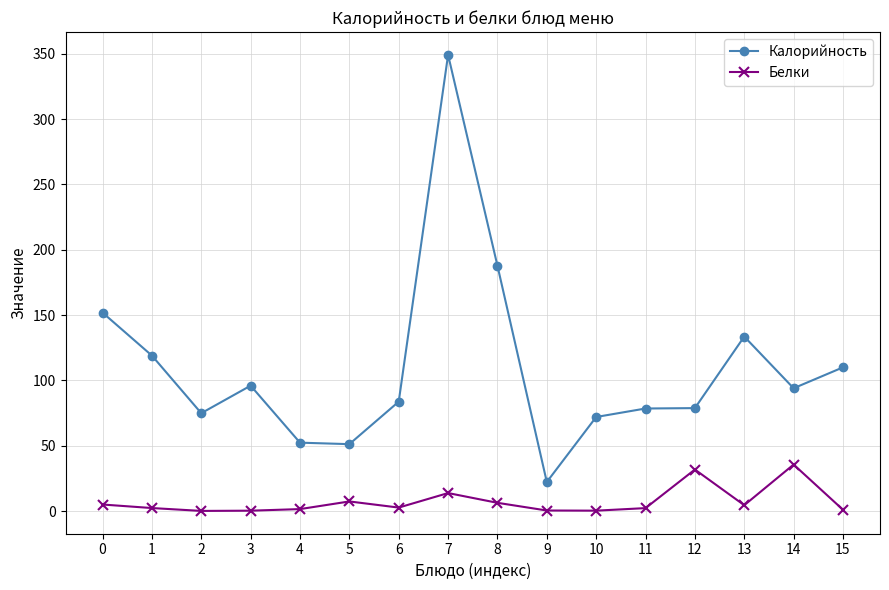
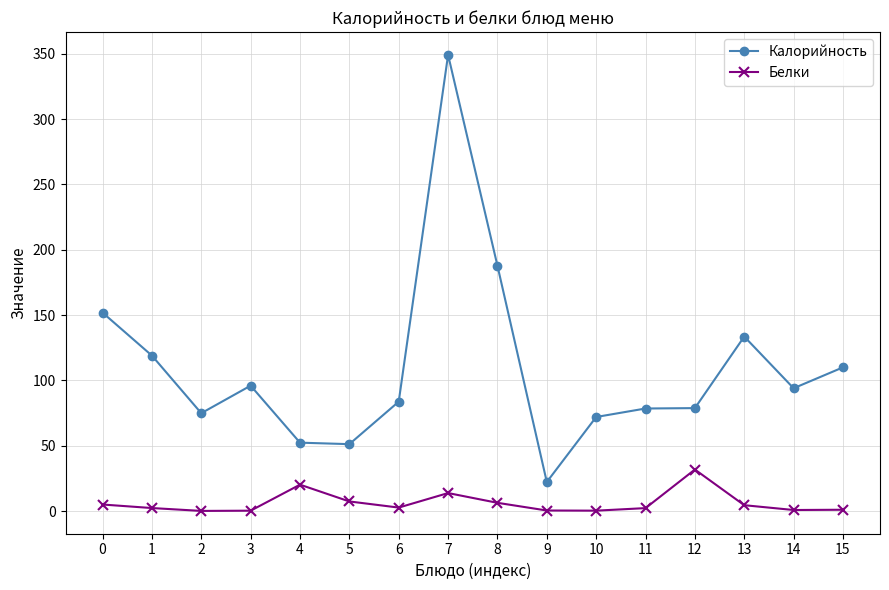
  {
    "Калорийность": {
      "0": 152,
      "1": 119,
      "2": 75,
      "3": 96,
      "4": 52,
      "5": 51,
      "6": 84,
      "7": 349,
      "8": 188,
      "9": 22,
      "10": 72,
      "11": 79,
      "12": 79,
      "13": 134,
      "14": 94,
      "15": 110
    },
    "Белки": {
      "0": 5,
      "1": 2,
      "2": 0,
      "3": 0,
-     "4": 2,
+     "4": 20,
      "5": 7,
      "6": 3,
      "7": 14,
      "8": 6,
      "9": 0,
      "10": 0,
      "11": 2,
      "12": 32,
      "13": 4,
-     "14": 36,
+     "14": 1,
      "15": 1
    }
  }
